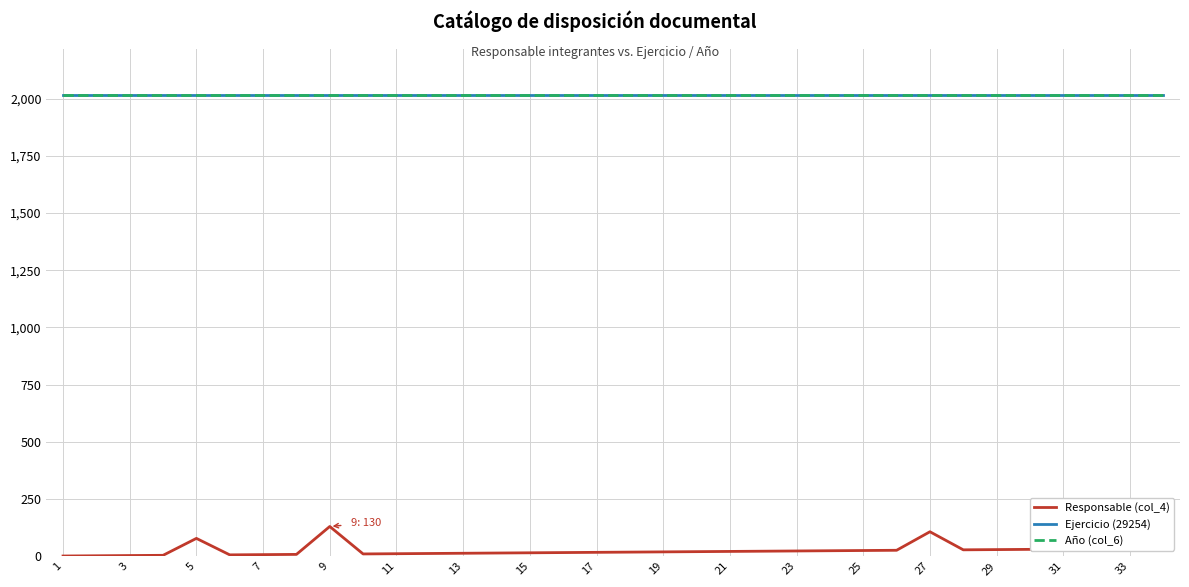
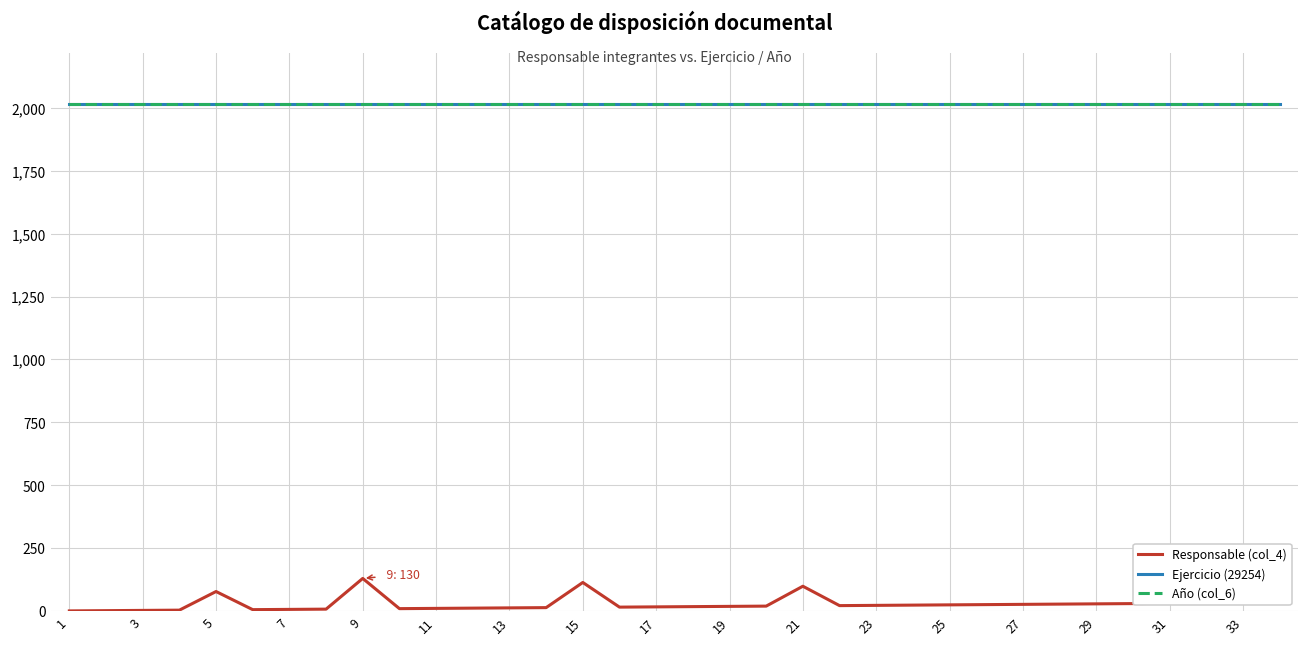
  {
    "Responsable (col_4)": {
      "1": "0",
      "3": "0",
      "5": "80",
      "7": "10",
      "11": "10",
      "13": "10",
-     "15": "20",
+     "15": "110",
      "17": "20",
      "19": "20",
-     "21": "20",
+     "21": "100",
      "23": "20",
      "25": "30",
-     "27": "110",
+     "27": "30",
      "29": "30"
    },
    "Año (col_6)": {
      "1": "2,020",
      "3": "2,020",
      "5": "2,020",
      "7": "2,020",
      "9": "2,020",
      "11": "2,020",
      "13": "2,020",
      "15": "2,020",
      "17": "2,020",
      "19": "2,020",
      "21": "2,020",
      "23": "2,020",
      "25": "2,020",
      "27": "2,020",
      "29": "2,020",
      "31": "2,020",
      "33": "2,020"
    }
  }
